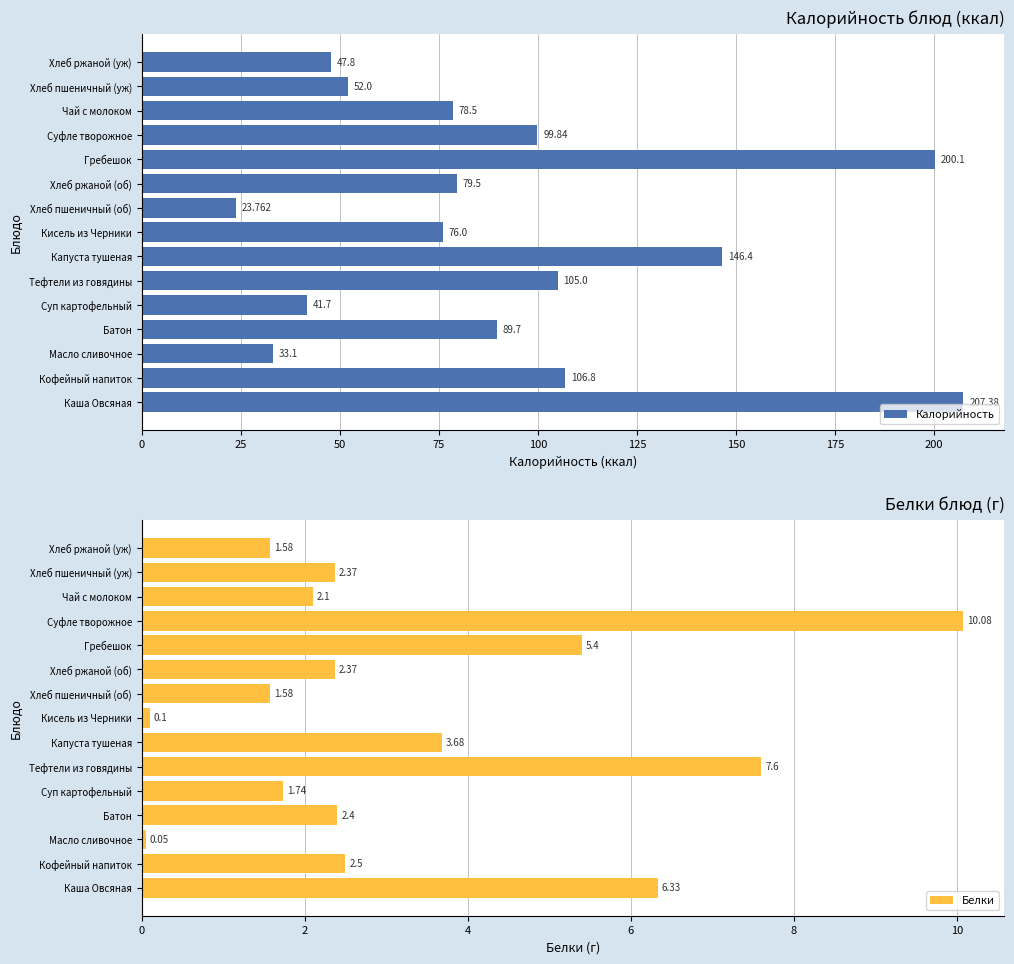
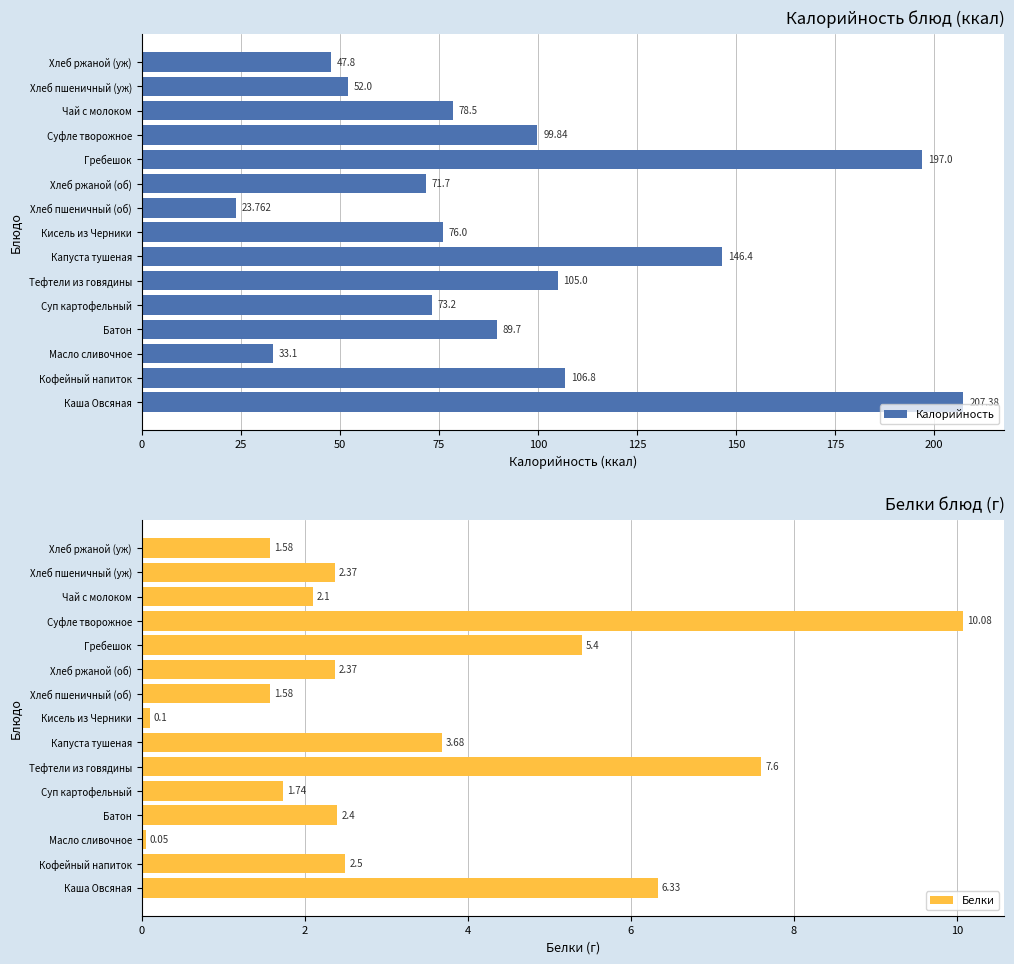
  {
    "Калорийность блюд (ккал)": {
      "Хлеб ржаной (уж)": 47.8,
      "Хлеб пшеничный (уж)": 52.0,
      "Чай с молоком": 78.5,
      "Суфле творожное": 99.84,
-     "Гребешок": 200.1,
-     "Хлеб ржаной (об)": 79.5,
+     "Гребешок": 197.0,
+     "Хлеб ржаной (об)": 71.7,
      "Хлеб пшеничный (об)": 23.762,
      "Кисель из Черники": 76.0,
      "Капуста тушеная": 146.4,
      "Тефтели из говядины": 105.0,
-     "Суп картофельный": 41.7,
+     "Суп картофельный": 73.2,
      "Батон": 89.7,
      "Масло сливочное": 33.1,
      "Кофейный напиток": 106.8
    },
    "Белки блюд (г)": {
      "Хлеб ржаной (уж)": 1.58,
      "Хлеб пшеничный (уж)": 2.37,
      "Чай с молоком": 2.1,
      "Суфле творожное": 10.08,
      "Гребешок": 5.4,
      "Хлеб ржаной (об)": 2.37,
      "Хлеб пшеничный (об)": 1.58,
      "Кисель из Черники": 0.1,
      "Капуста тушеная": 3.68,
      "Тефтели из говядины": 7.6,
      "Суп картофельный": 1.74,
      "Батон": 2.4,
      "Масло сливочное": 0.05,
      "Кофейный напиток": 2.5,
      "Каша Овсяная": 6.33
    }
  }
